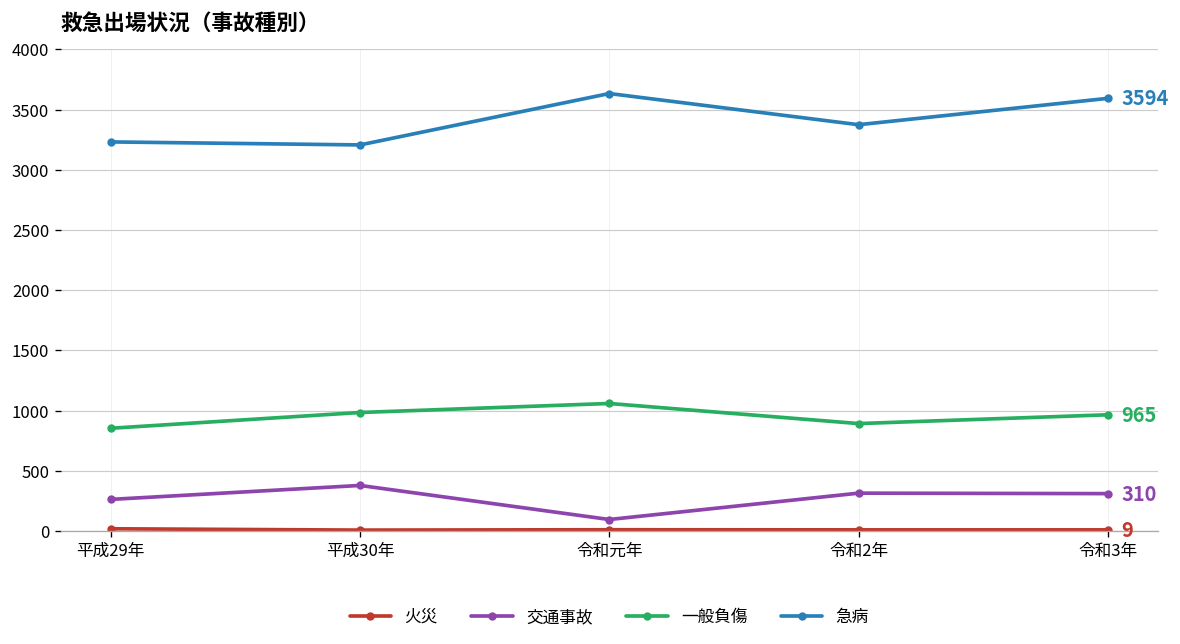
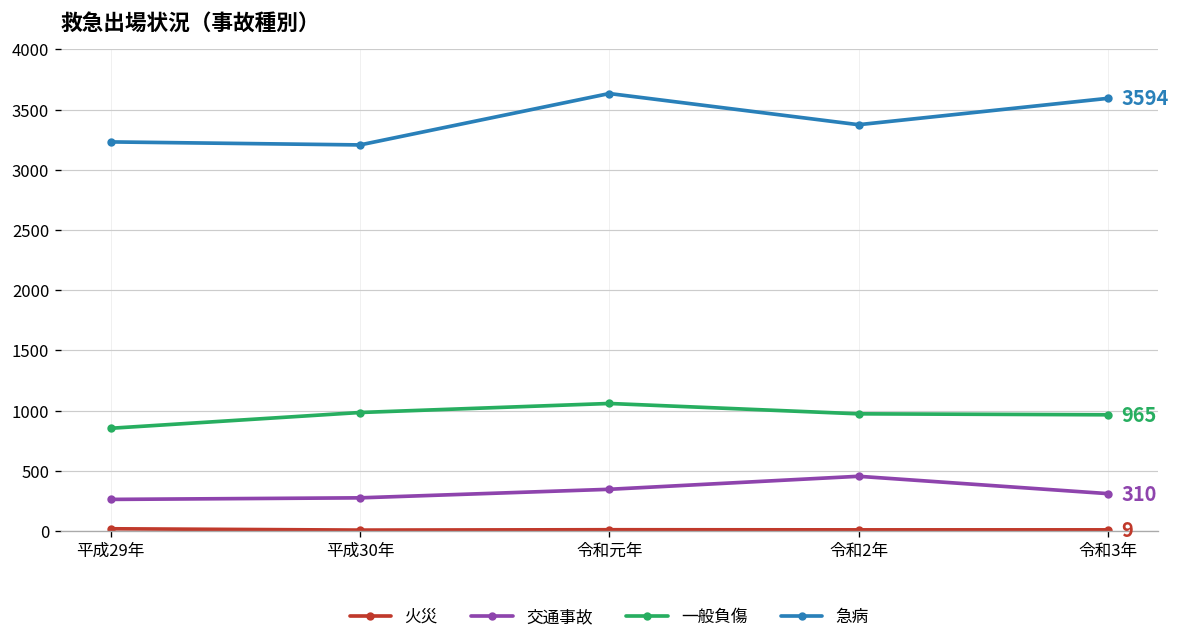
  {
    "火災": {
      "令和3年": 9
    },
    "交通事故": {
      "平成29年": 260,
-     "平成30年": 380,
-     "令和元年": 100,
-     "令和2年": 310
+     "平成30年": 280,
+     "令和元年": 350,
+     "令和2年": 450
    },
    "一般負傷": {
      "平成29年": 850,
      "平成30年": 980,
      "令和元年": 1060,
-     "令和2年": 890
+     "令和2年": 970
    },
    "急病": {
      "令和3年": 3594
    }
  }
